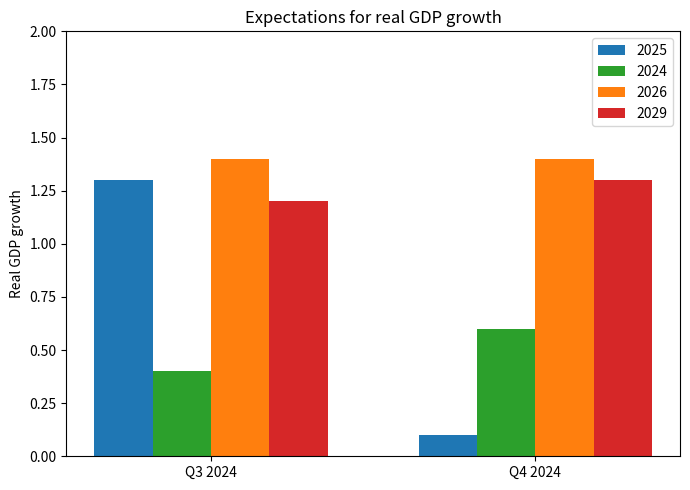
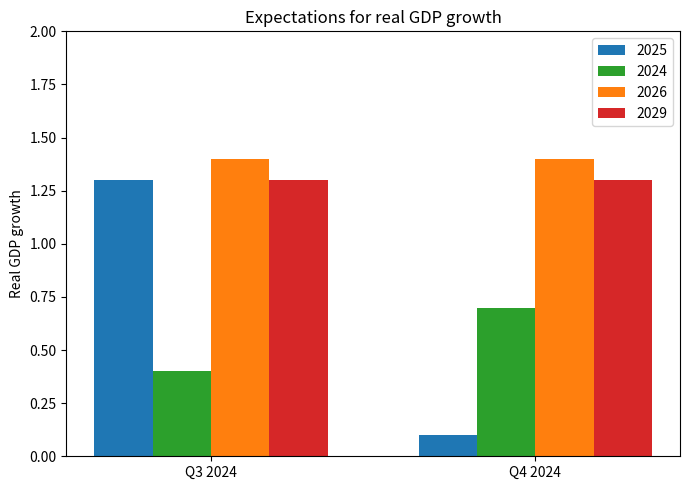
  {
    "2025": {
      "Q3 2024": 1.3,
      "Q4 2024": 0.1
    },
    "2024": {
      "Q3 2024": 0.4,
-     "Q4 2024": 0.6
+     "Q4 2024": 0.7
    },
    "2026": {
      "Q3 2024": 1.4,
      "Q4 2024": 1.4
    },
    "2029": {
-     "Q3 2024": 1.2,
+     "Q3 2024": 1.3,
      "Q4 2024": 1.3
    }
  }
